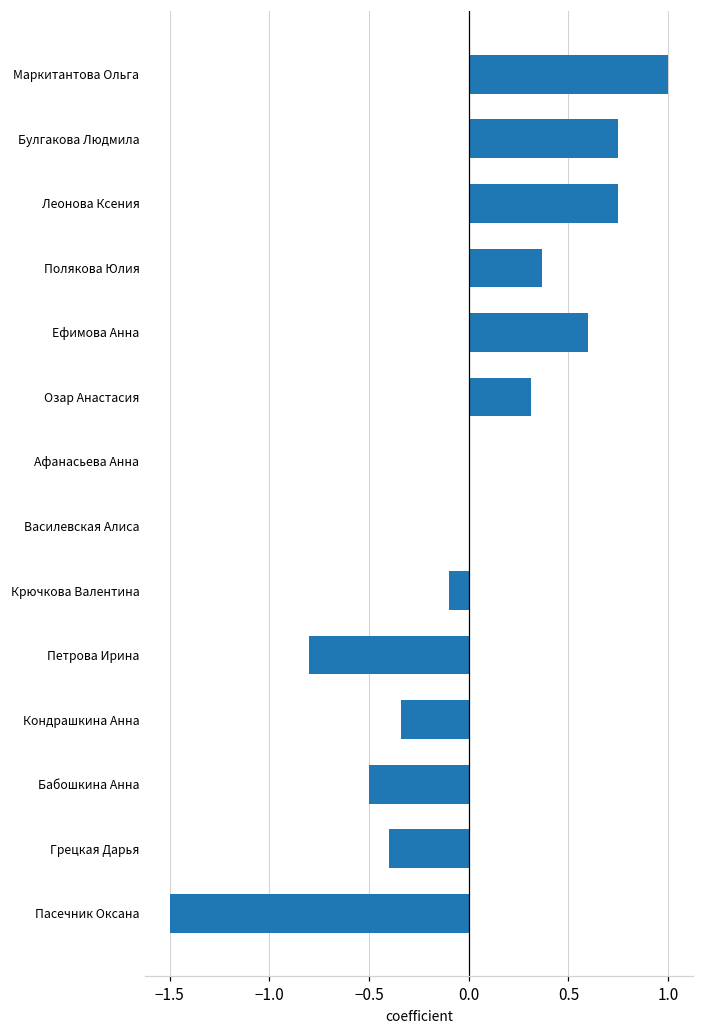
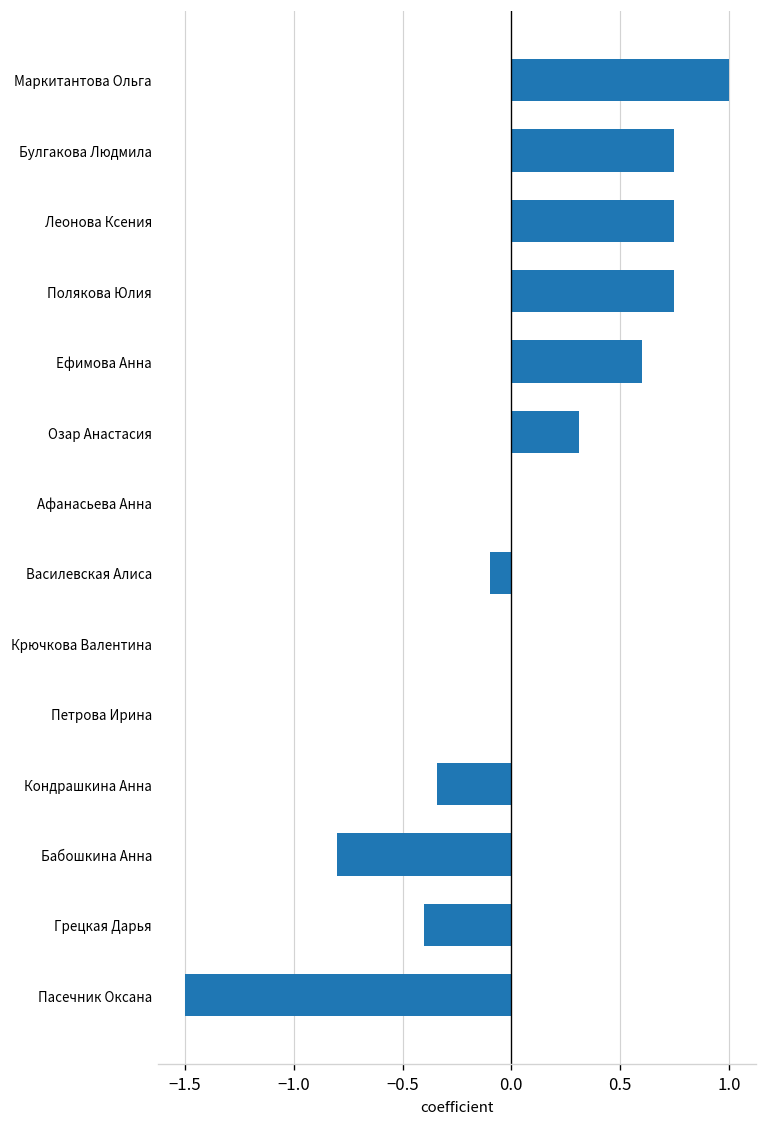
  {
    "Маркитантова Ольга": 1.00,
    "Булгакова Людмила": 0.75,
    "Леонова Ксения": 0.75,
-   "Полякова Юлия": 0.37,
+   "Полякова Юлия": 0.75,
    "Ефимова Анна": 0.60,
    "Озар Анастасия": 0.31,
    "Афанасьева Анна": 0.00,
-   "Василевская Алиса": 0.00,
-   "Крючкова Валентина": -0.10,
-   "Петрова Ирина": -0.80,
+   "Василевская Алиса": -0.10,
+   "Крючкова Валентина": 0.00,
+   "Петрова Ирина": 0.00,
    "Кондрашкина Анна": -0.34,
-   "Бабошкина Анна": -0.50,
+   "Бабошкина Анна": -0.80,
    "Грецкая Дарья": -0.40,
    "Пасечник Оксана": -1.50
  }
